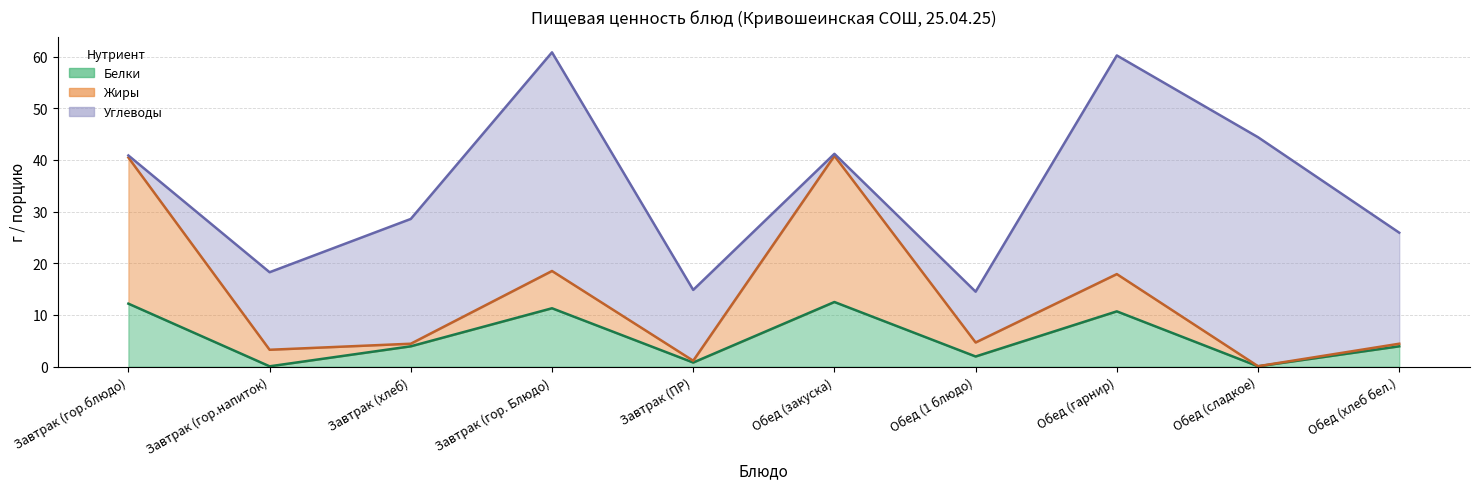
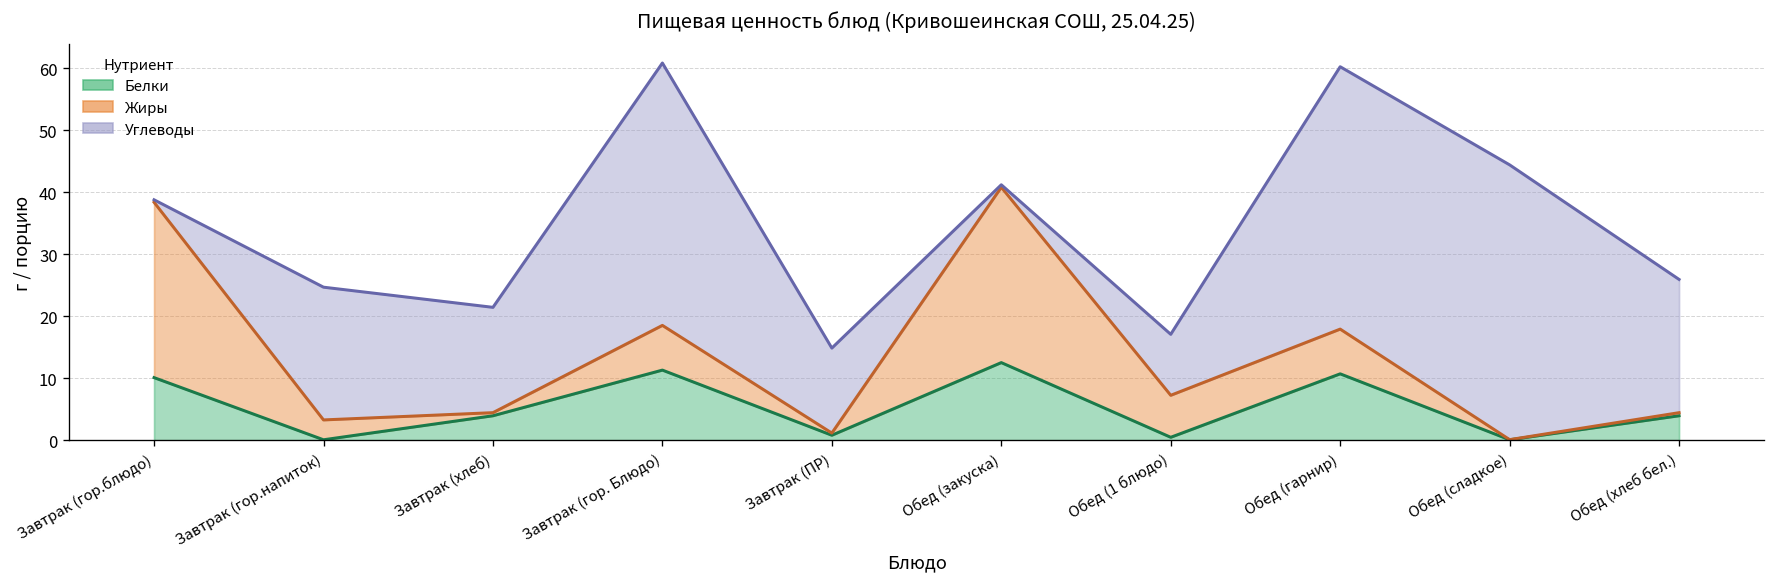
  {
    "Белки": {
-     "Завтрак (гор.блюдо)": 12,
+     "Завтрак (гор.блюдо)": 10,
      "Завтрак (гор.напиток)": 0,
      "Завтрак (хлеб)": 4,
      "Завтрак (гор. Блюдо)": 11,
      "Обед (закуска)": 13,
-     "Обед (1 блюдо)": 2,
+     "Обед (1 блюдо)": 0,
      "Обед (гарнир)": 11,
      "Обед (хлеб бел.)": 4
    },
    "Жиры": {
      "Завтрак (гор.напиток)": 3,
      "Завтрак (хлеб)": 0,
      "Завтрак (гор. Блюдо)": 7,
-     "Обед (1 блюдо)": 3,
+     "Обед (1 блюдо)": 7,
      "Обед (гарнир)": 7,
      "Обед (хлеб бел.)": 0
    },
    "Углеводы": {
-     "Завтрак (гор.напиток)": 15,
-     "Завтрак (хлеб)": 24,
+     "Завтрак (гор.напиток)": 21,
+     "Завтрак (хлеб)": 17,
      "Завтрак (гор. Блюдо)": 42,
      "Завтрак (ПР)": 14,
      "Обед (1 блюдо)": 10,
      "Обед (гарнир)": 42,
      "Обед (сладкое)": 44,
      "Обед (хлеб бел.)": 21
    }
  }
